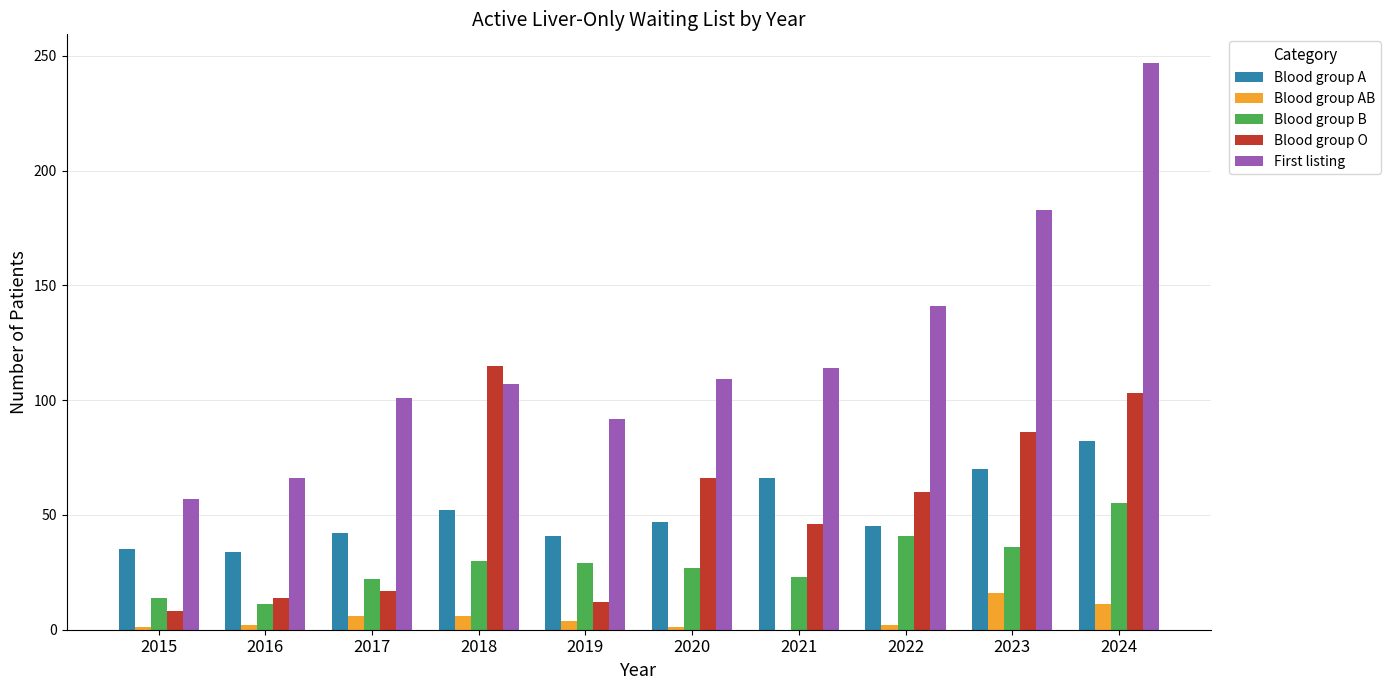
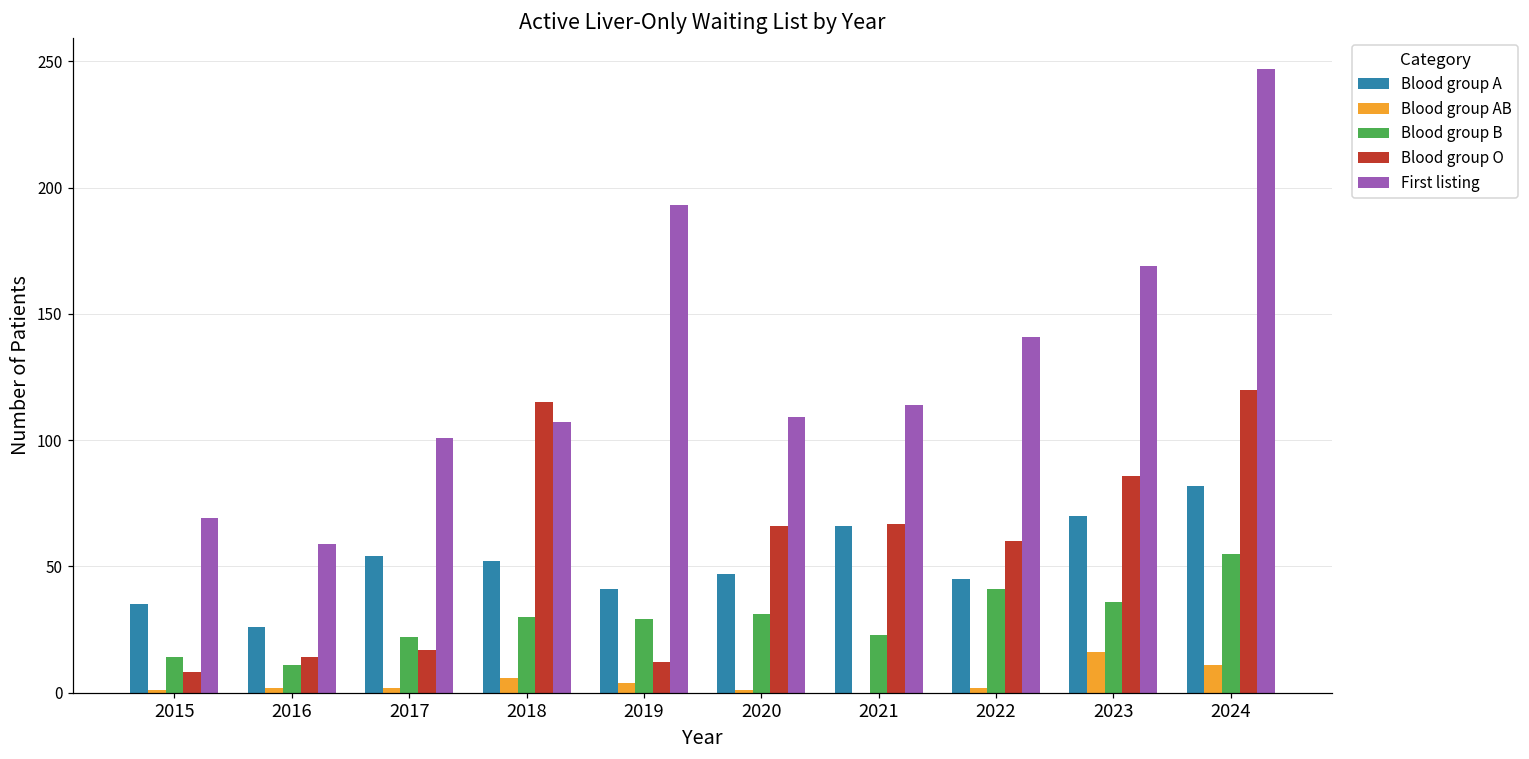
  {
    "Blood group A": {
      "2015": 35,
-     "2016": 34,
-     "2017": 42,
+     "2016": 26,
+     "2017": 54,
      "2018": 52,
      "2019": 41,
      "2020": 47,
      "2021": 66,
      "2022": 45,
      "2023": 70,
      "2024": 82
    },
    "Blood group AB": {
      "2016": 2,
-     "2017": 6,
+     "2017": 2,
      "2018": 6,
      "2019": 4,
      "2021": 0,
      "2022": 2,
      "2023": 16,
      "2024": 11
    },
    "Blood group B": {
      "2015": 14,
      "2016": 11,
      "2017": 22,
      "2018": 30,
      "2019": 29,
-     "2020": 27,
+     "2020": 31,
      "2021": 23,
      "2022": 41,
      "2023": 36,
      "2024": 55
    },
    "Blood group O": {
      "2015": 8,
      "2016": 14,
      "2017": 17,
      "2018": 115,
      "2019": 12,
      "2020": 66,
-     "2021": 46,
+     "2021": 67,
      "2022": 60,
      "2023": 86,
-     "2024": 103
+     "2024": 120
    },
    "First listing": {
-     "2015": 57,
-     "2016": 66,
+     "2015": 69,
+     "2016": 59,
      "2017": 101,
      "2018": 107,
-     "2019": 92,
+     "2019": 193,
      "2020": 109,
      "2021": 114,
      "2022": 141,
-     "2023": 183,
+     "2023": 169,
      "2024": 247
    }
  }
